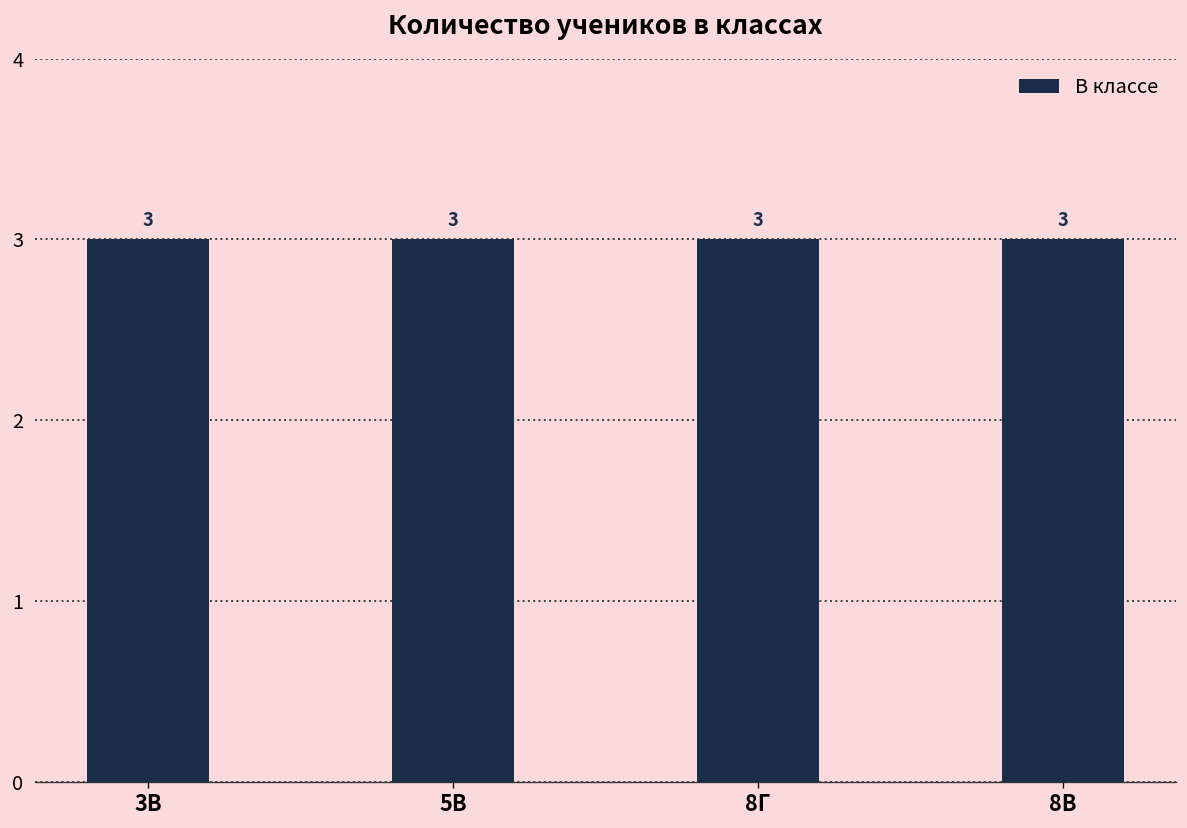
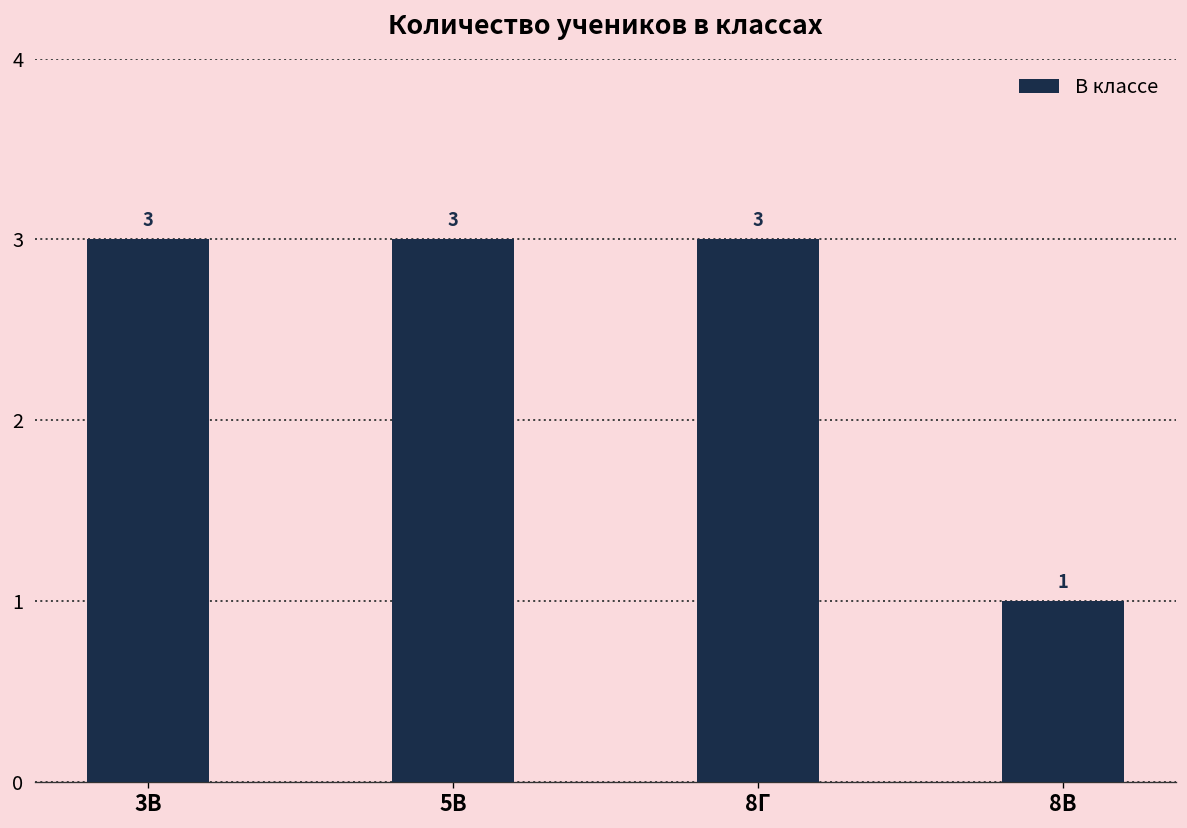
  {
    "3В": 3,
    "5В": 3,
    "8Г": 3,
-   "8В": 3
+   "8В": 1
  }
